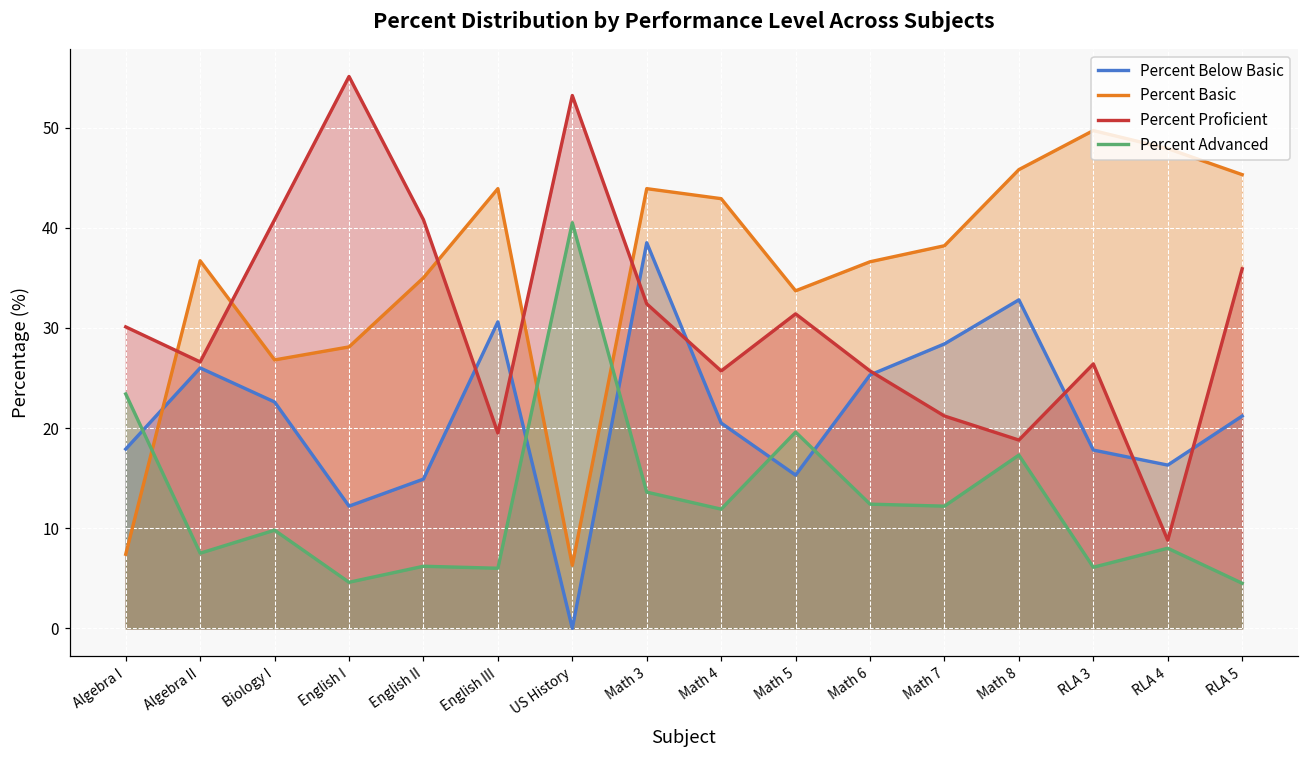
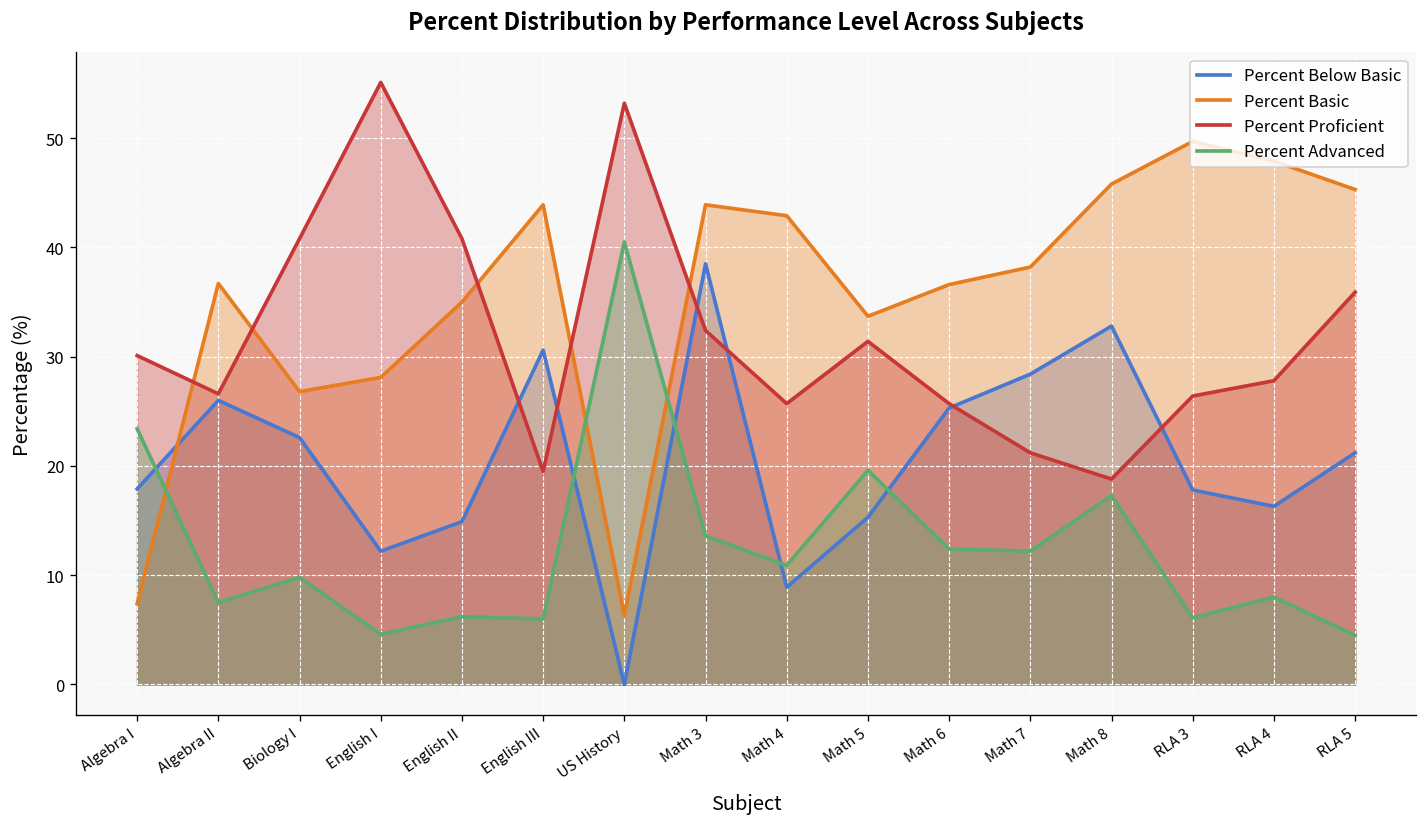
  {
    "Percent Below Basic": {
      "Algebra I": 18,
      "Algebra II": 26,
      "Biology I": 23,
      "English I": 12,
      "English II": 15,
      "English III": 31,
      "US History": 0,
      "Math 3": 39,
-     "Math 4": 21,
+     "Math 4": 9,
      "Math 5": 15,
      "Math 6": 25,
      "Math 7": 28,
      "Math 8": 33,
      "RLA 3": 18,
      "RLA 4": 16,
      "RLA 5": 21
    },
    "Percent Basic": {
      "Algebra I": 7,
      "Algebra II": 37,
      "Biology I": 27,
      "English I": 28,
      "English II": 35,
      "English III": 44,
      "US History": 6,
      "Math 3": 44,
      "Math 4": 43,
      "Math 5": 34,
      "Math 6": 37,
      "Math 7": 38,
      "Math 8": 46,
      "RLA 5": 45
    },
    "Percent Proficient": {
      "Algebra I": 30,
      "Algebra II": 27,
      "Biology I": 41,
      "English I": 55,
      "English II": 41,
      "English III": 20,
      "US History": 53,
      "Math 3": 32,
      "Math 4": 26,
      "Math 5": 31,
      "Math 6": 26,
      "Math 7": 21,
      "Math 8": 19,
      "RLA 3": 26,
-     "RLA 4": 9,
+     "RLA 4": 28,
      "RLA 5": 36
    },
    "Percent Advanced": {
      "Algebra I": 23,
      "Algebra II": 8,
      "Biology I": 10,
      "English I": 5,
      "English II": 6,
      "English III": 6,
      "US History": 41,
      "Math 3": 14,
-     "Math 4": 12,
+     "Math 4": 11,
      "Math 5": 20,
      "Math 6": 12,
      "Math 7": 12,
      "Math 8": 17,
      "RLA 3": 6,
      "RLA 4": 8,
      "RLA 5": 5
    }
  }
